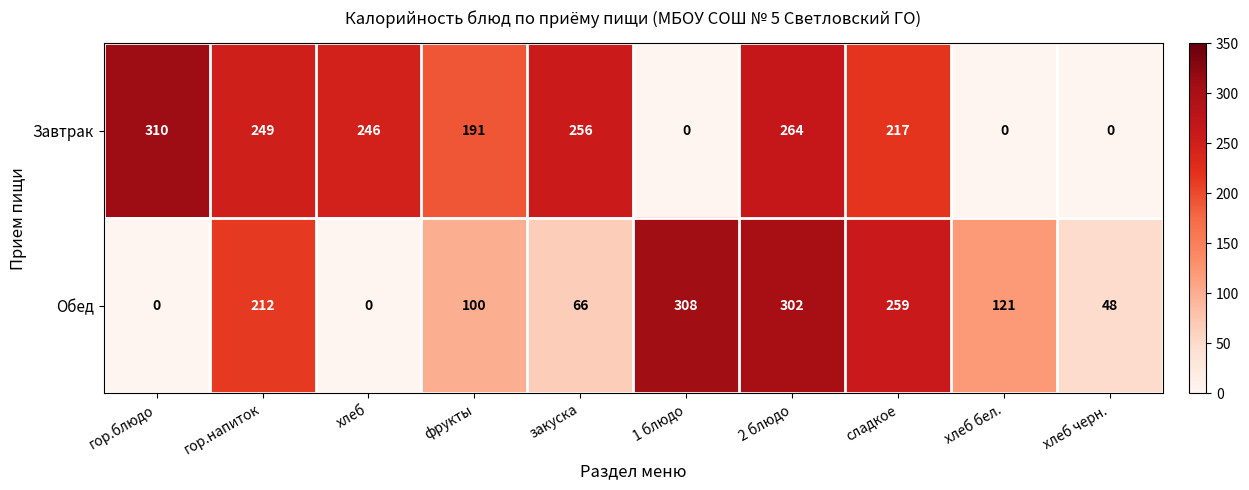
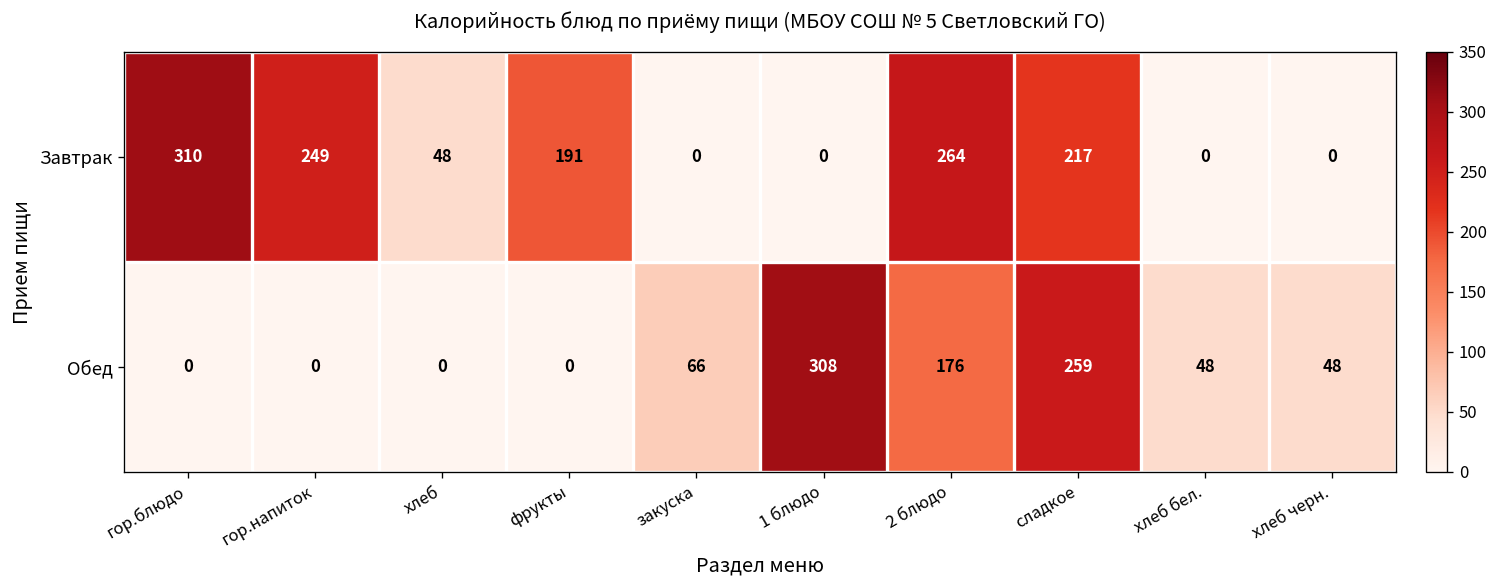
  {
    "Завтрак": {
      "гор.блюдо": 310,
      "гор.напиток": 249,
-     "хлеб": 246,
+     "хлеб": 48,
      "фрукты": 191,
-     "закуска": 256,
+     "закуска": 0,
      "1 блюдо": 0,
      "2 блюдо": 264,
      "сладкое": 217,
      "хлеб бел.": 0,
      "хлеб черн.": 0
    },
    "Обед": {
      "гор.блюдо": 0,
-     "гор.напиток": 212,
+     "гор.напиток": 0,
      "хлеб": 0,
-     "фрукты": 100,
+     "фрукты": 0,
      "закуска": 66,
      "1 блюдо": 308,
-     "2 блюдо": 302,
+     "2 блюдо": 176,
      "сладкое": 259,
-     "хлеб бел.": 121,
+     "хлеб бел.": 48,
      "хлеб черн.": 48
    }
  }
